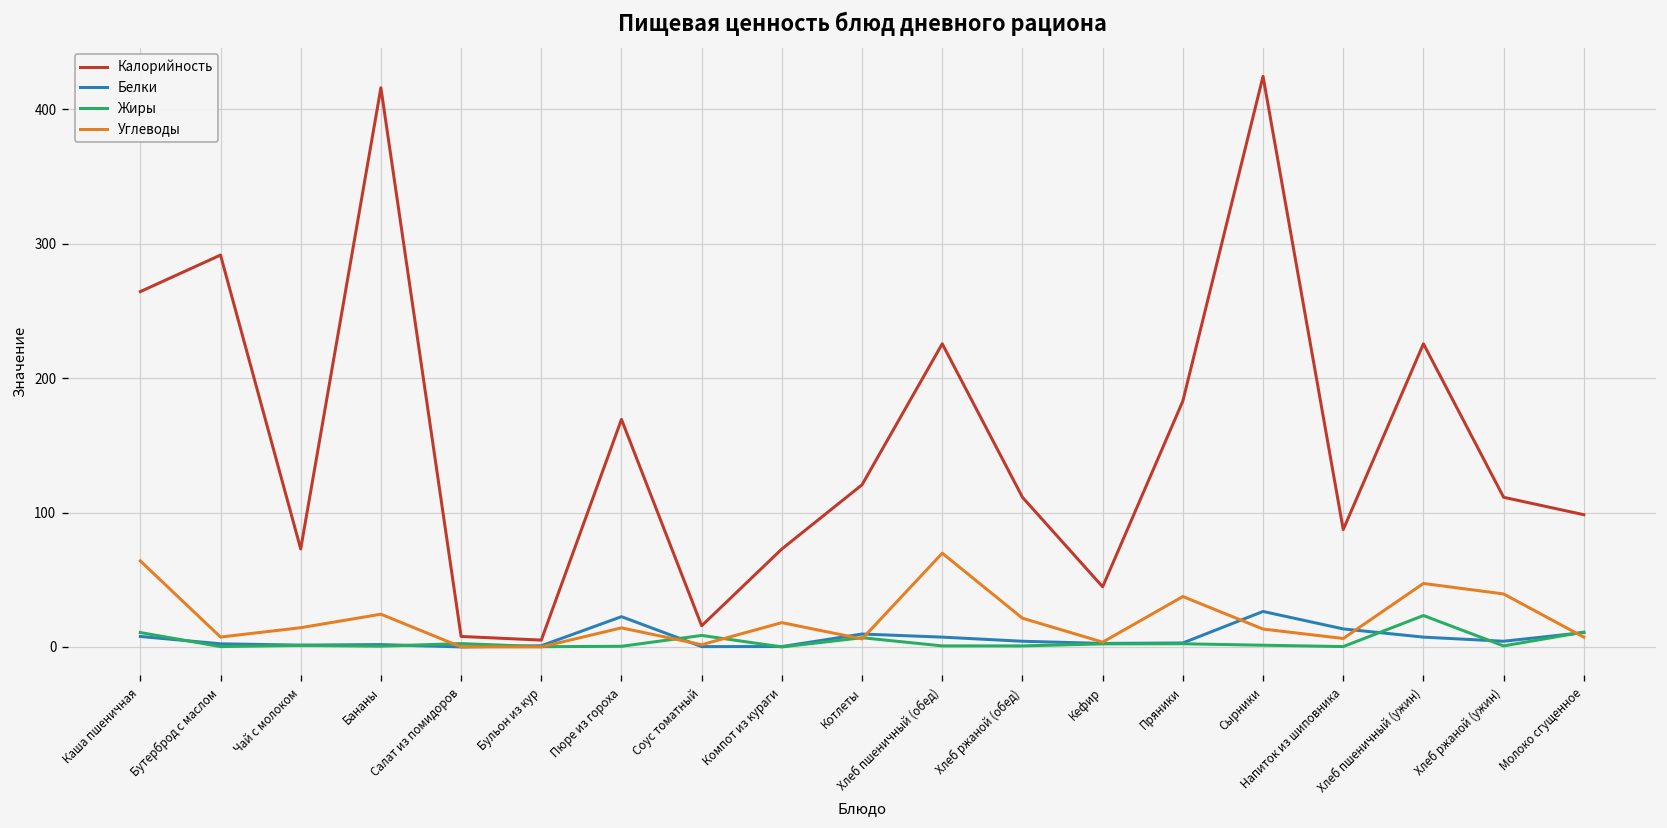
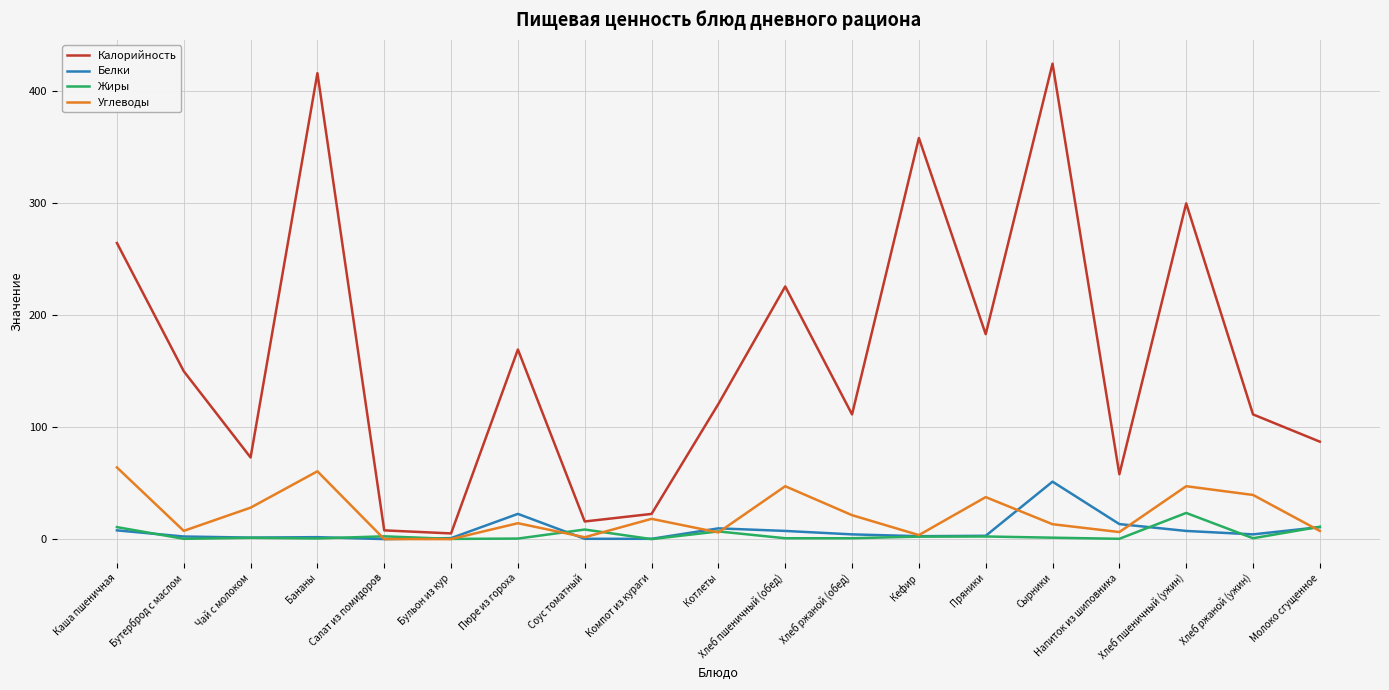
  {
    "Калорийность": {
      "Каша пшеничная": 264,
-     "Бутерброд с маслом": 292,
+     "Бутерброд с маслом": 150,
      "Чай с молоком": 73,
      "Бананы": 416,
      "Салат из помидоров": 8,
      "Бульон из кур": 5,
      "Пюре из гороха": 169,
      "Соус томатный": 16,
-     "Компот из кураги": 73,
+     "Компот из кураги": 23,
      "Котлеты": 121,
      "Хлеб пшеничный (обед)": 226,
      "Хлеб ржаной (обед)": 111,
-     "Кефир": 45,
+     "Кефир": 358,
      "Пряники": 183,
      "Сырники": 425,
-     "Напиток из шиповника": 87,
-     "Хлеб пшеничный (ужин)": 226,
+     "Напиток из шиповника": 58,
+     "Хлеб пшеничный (ужин)": 300,
      "Хлеб ржаной (ужин)": 111,
-     "Молоко сгущенное": 98
+     "Молоко сгущенное": 87
    },
    "Белки": {
      "Каша пшеничная": 8,
      "Пюре из гороха": 23,
      "Котлеты": 10,
      "Хлеб пшеничный (обед)": 7,
      "Хлеб ржаной (обед)": 4,
-     "Сырники": 26,
+     "Сырники": 51,
      "Напиток из шиповника": 13,
      "Хлеб пшеничный (ужин)": 7,
      "Хлеб ржаной (ужин)": 4
    },
    "Жиры": {
      "Каша пшеничная": 11,
      "Салат из помидоров": 2,
      "Пюре из гороха": 0,
      "Соус томатный": 9,
      "Хлеб пшеничный (обед)": 1,
      "Хлеб ржаной (обед)": 1,
      "Сырники": 1,
      "Напиток из шиповника": 0,
      "Хлеб пшеничный (ужин)": 23,
      "Хлеб ржаной (ужин)": 1
    },
    "Углеводы": {
      "Каша пшеничная": 64,
      "Бутерброд с маслом": 7,
-     "Чай с молоком": 14,
-     "Бананы": 24,
+     "Чай с молоком": 28,
+     "Бананы": 61,
      "Пюре из гороха": 14,
      "Компот из кураги": 18,
-     "Хлеб пшеничный (обед)": 70,
+     "Хлеб пшеничный (обед)": 47,
      "Хлеб ржаной (обед)": 21,
      "Пряники": 38,
      "Сырники": 13,
      "Напиток из шиповника": 6,
      "Хлеб пшеничный (ужин)": 47,
      "Хлеб ржаной (ужин)": 39,
      "Молоко сгущенное": 7
    }
  }
